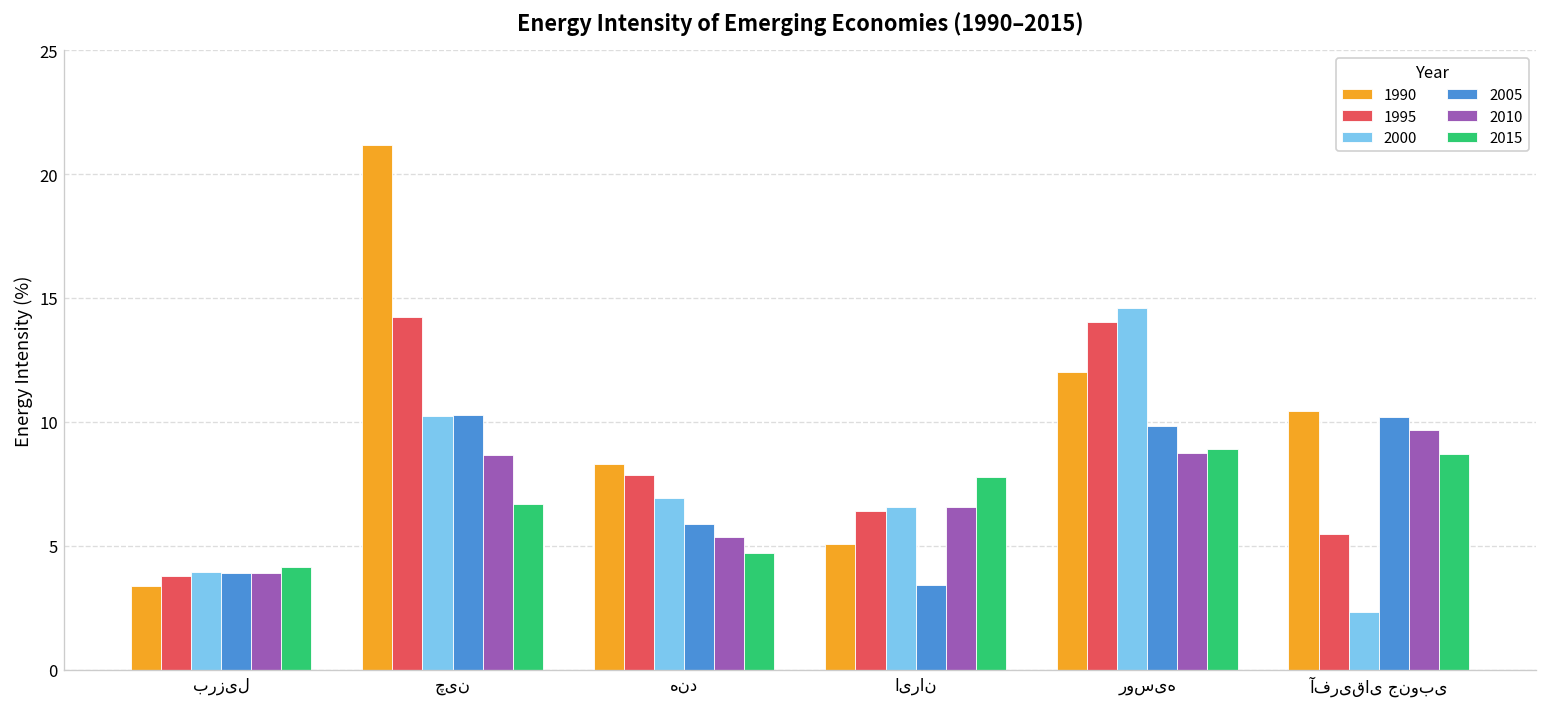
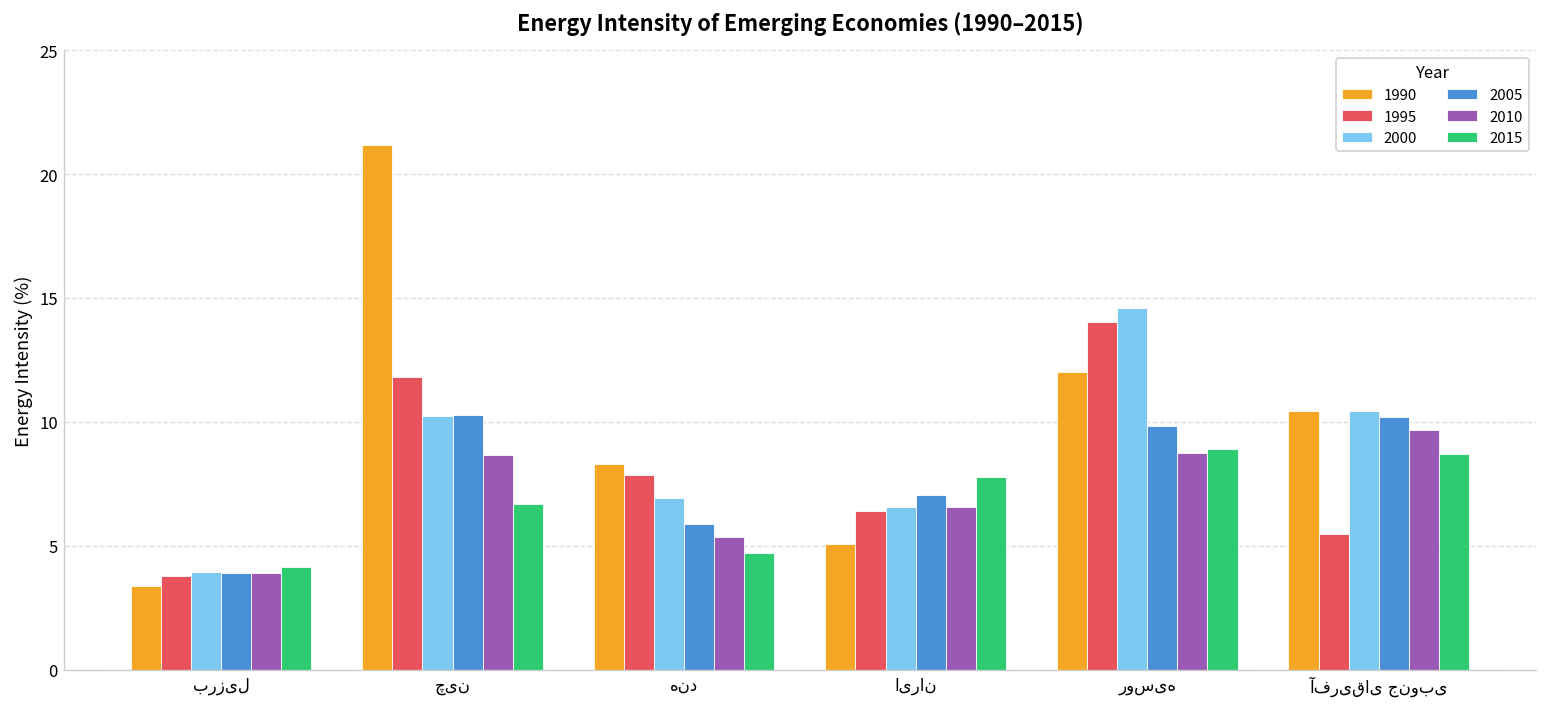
  {
    "1990": {
      "برزیل": 3.4,
      "چین": 21.2,
      "هند": 8.3,
      "ایران": 5.1,
      "روسیه": 12.0,
      "آفریقای جنوبی": 10.4
    },
    "1995": {
      "برزیل": 3.8,
-     "چین": 14.2,
+     "چین": 11.8,
      "هند": 7.9,
      "ایران": 6.4,
      "روسیه": 14.0,
      "آفریقای جنوبی": 5.5
    },
    "2000": {
      "برزیل": 3.9,
      "چین": 10.2,
      "هند": 6.9,
      "ایران": 6.6,
      "روسیه": 14.6,
-     "آفریقای جنوبی": 2.3
+     "آفریقای جنوبی": 10.5
    },
    "2005": {
      "برزیل": 3.9,
      "چین": 10.3,
      "هند": 5.9,
-     "ایران": 3.4,
+     "ایران": 7.1,
      "روسیه": 9.8,
      "آفریقای جنوبی": 10.2
    },
    "2010": {
      "برزیل": 3.9,
      "چین": 8.7,
      "هند": 5.4,
      "ایران": 6.6,
      "روسیه": 8.7,
      "آفریقای جنوبی": 9.7
    },
    "2015": {
      "برزیل": 4.1,
      "چین": 6.7,
      "هند": 4.7,
      "ایران": 7.8,
      "روسیه": 8.9,
      "آفریقای جنوبی": 8.7
    }
  }
